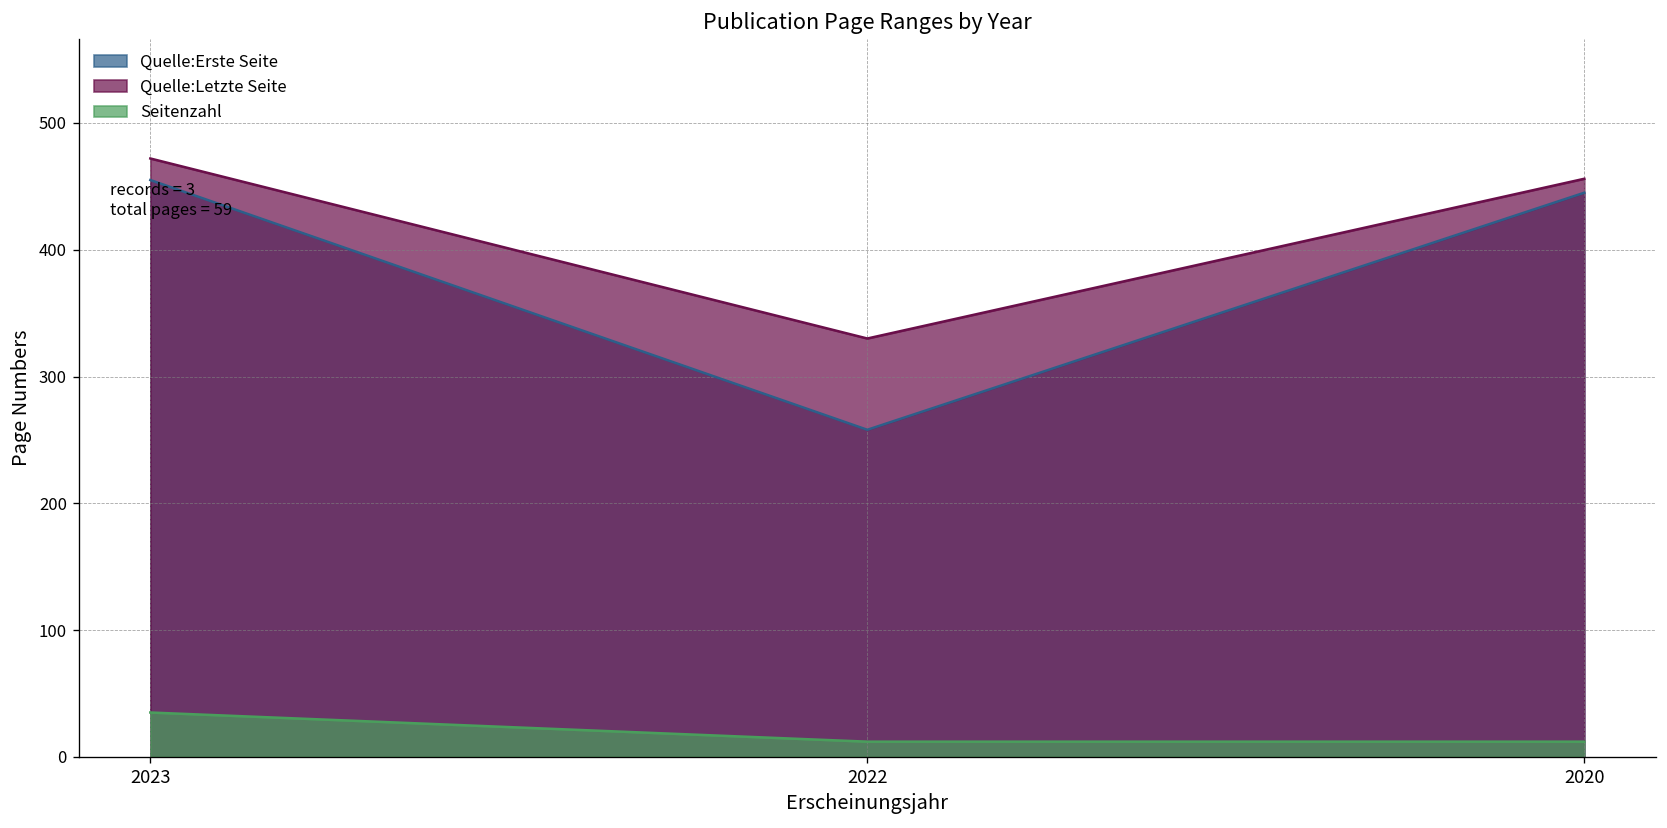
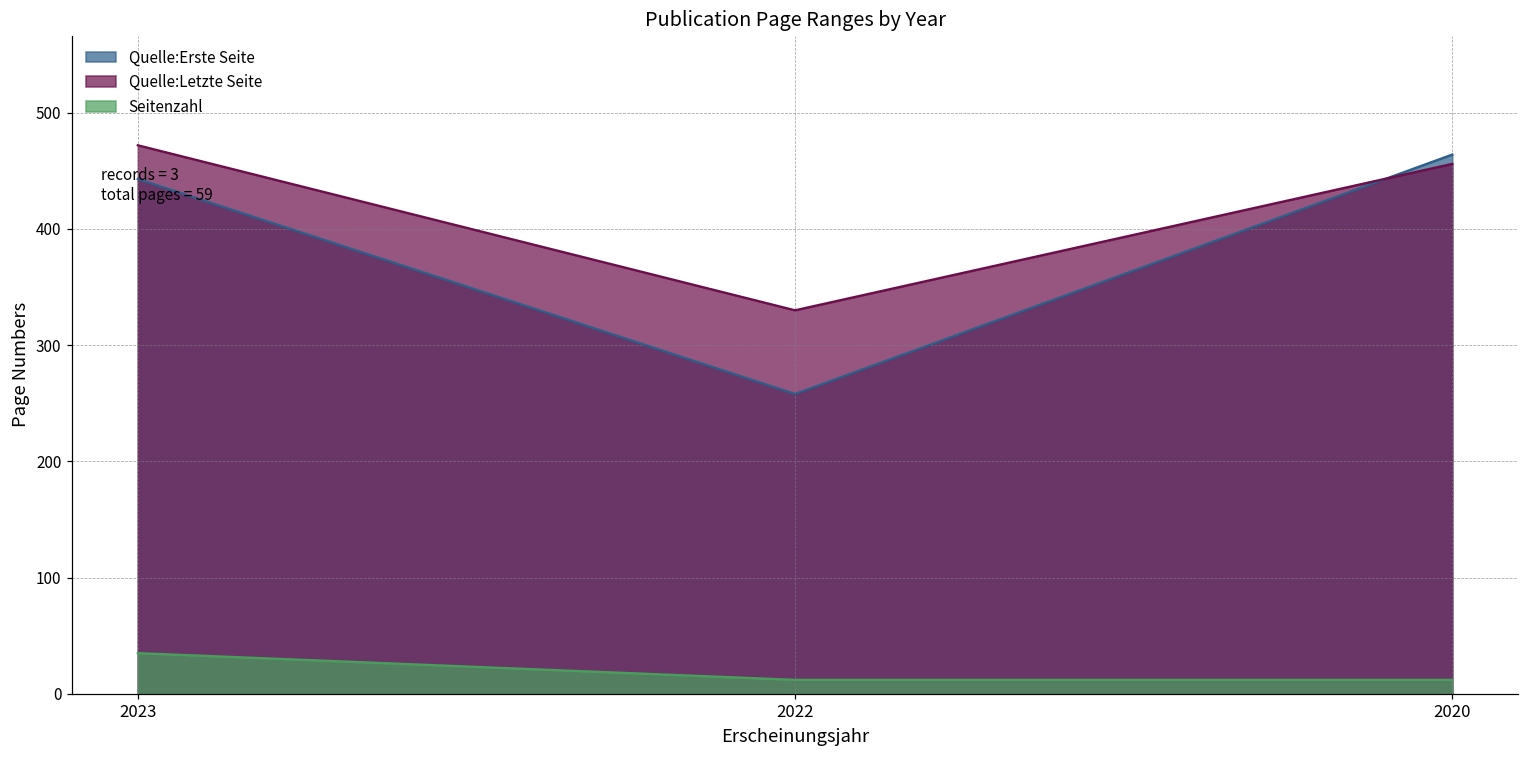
  {
    "Quelle:Erste Seite": {
-     "2023": 455,
+     "2023": 443,
      "2022": 258,
-     "2020": 445
+     "2020": 464
    },
    "Quelle:Letzte Seite": {
      "2023": 472,
      "2022": 330,
      "2020": 456
    },
    "Seitenzahl": {
      "2023": 35,
      "2022": 12,
      "2020": 12
    }
  }
